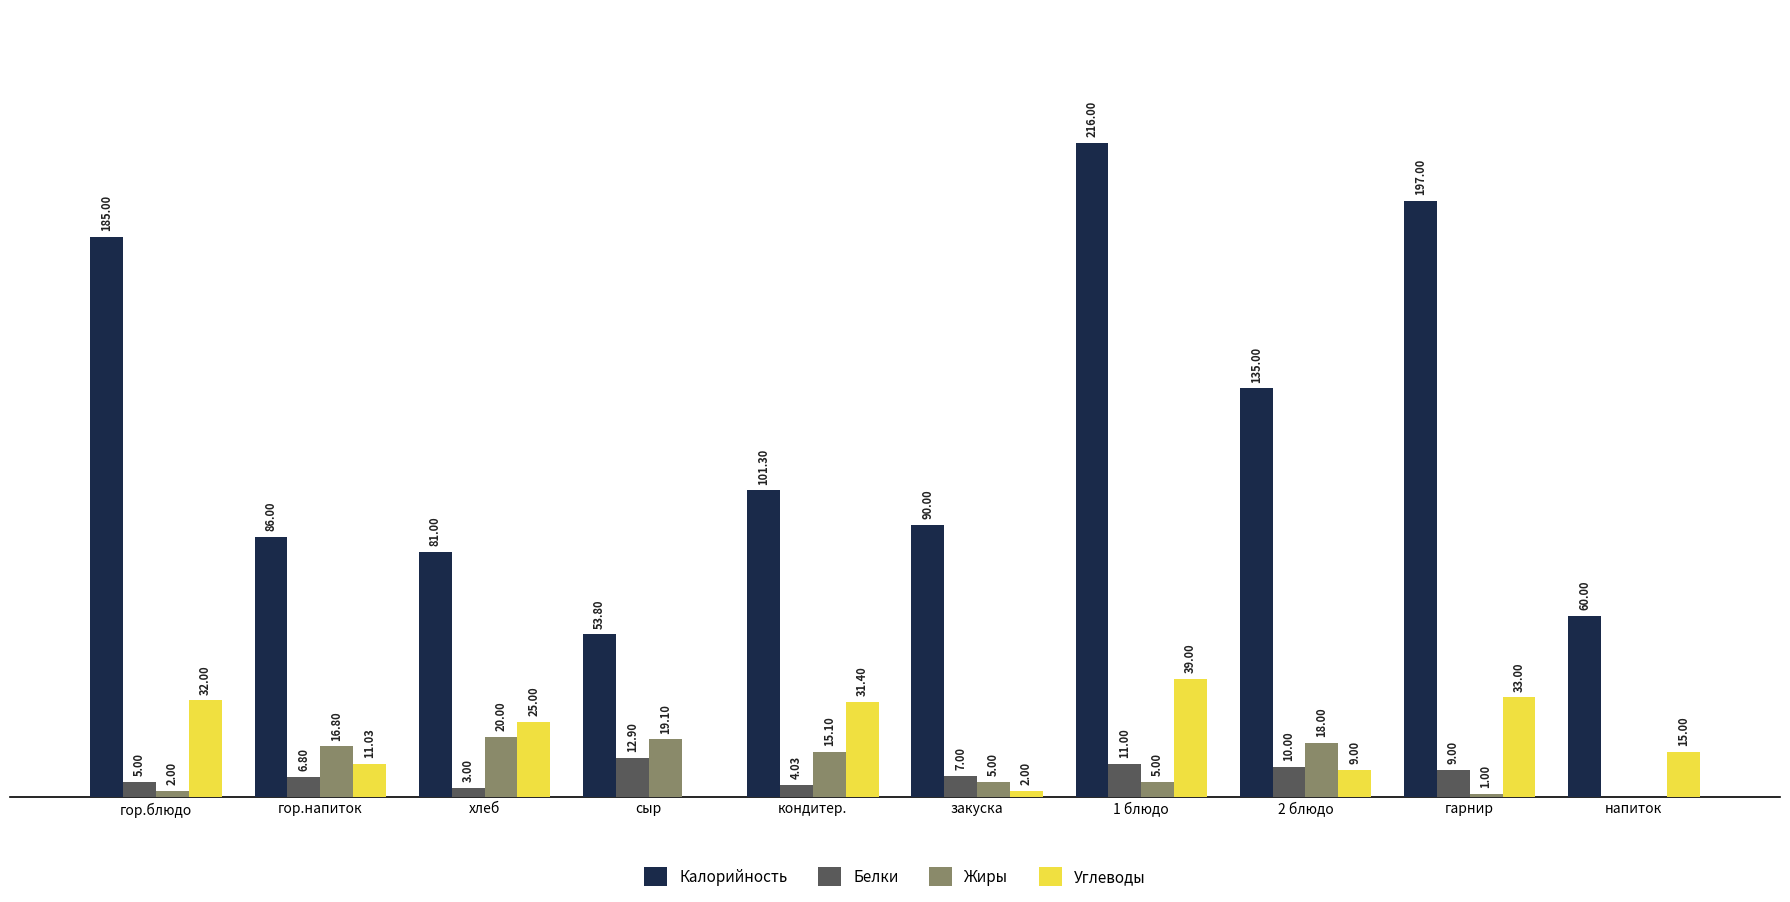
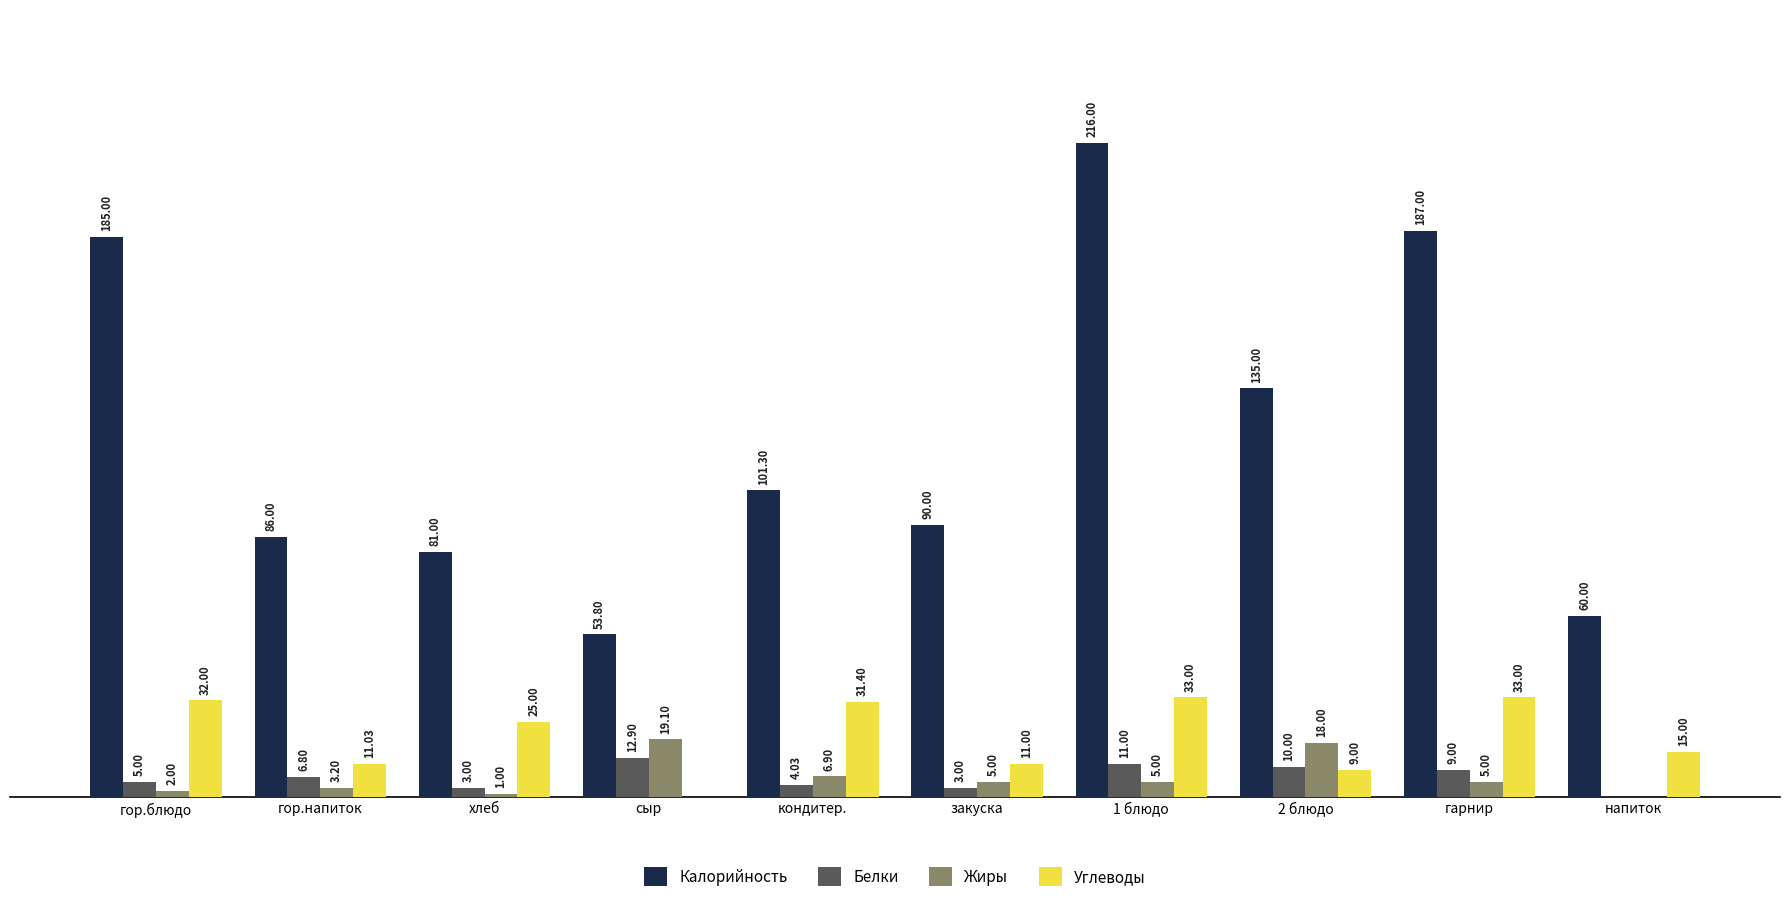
  {
    "Калорийность": {
      "гор.блюдо": 185.00,
      "гор.напиток": 86.00,
      "хлеб": 81.00,
      "сыр": 53.80,
      "кондитер.": 101.30,
      "закуска": 90.00,
      "1 блюдо": 216.00,
      "2 блюдо": 135.00,
-     "гарнир": 197.00,
+     "гарнир": 187.00,
      "напиток": 60.00
    },
    "Белки": {
      "гор.блюдо": 5.00,
      "гор.напиток": 6.80,
      "хлеб": 3.00,
      "сыр": 12.90,
      "кондитер.": 4.03,
-     "закуска": 7.00,
+     "закуска": 3.00,
      "1 блюдо": 11.00,
      "2 блюдо": 10.00,
      "гарнир": 9.00
    },
    "Жиры": {
      "гор.блюдо": 2.00,
-     "гор.напиток": 16.80,
-     "хлеб": 20.00,
+     "гор.напиток": 3.20,
+     "хлеб": 1.00,
      "сыр": 19.10,
-     "кондитер.": 15.10,
+     "кондитер.": 6.90,
      "закуска": 5.00,
      "1 блюдо": 5.00,
      "2 блюдо": 18.00,
-     "гарнир": 1.00
+     "гарнир": 5.00
    },
    "Углеводы": {
      "гор.блюдо": 32.00,
      "гор.напиток": 11.03,
      "хлеб": 25.00,
      "кондитер.": 31.40,
-     "закуска": 2.00,
-     "1 блюдо": 39.00,
+     "закуска": 11.00,
+     "1 блюдо": 33.00,
      "2 блюдо": 9.00,
      "гарнир": 33.00,
      "напиток": 15.00
    }
  }
